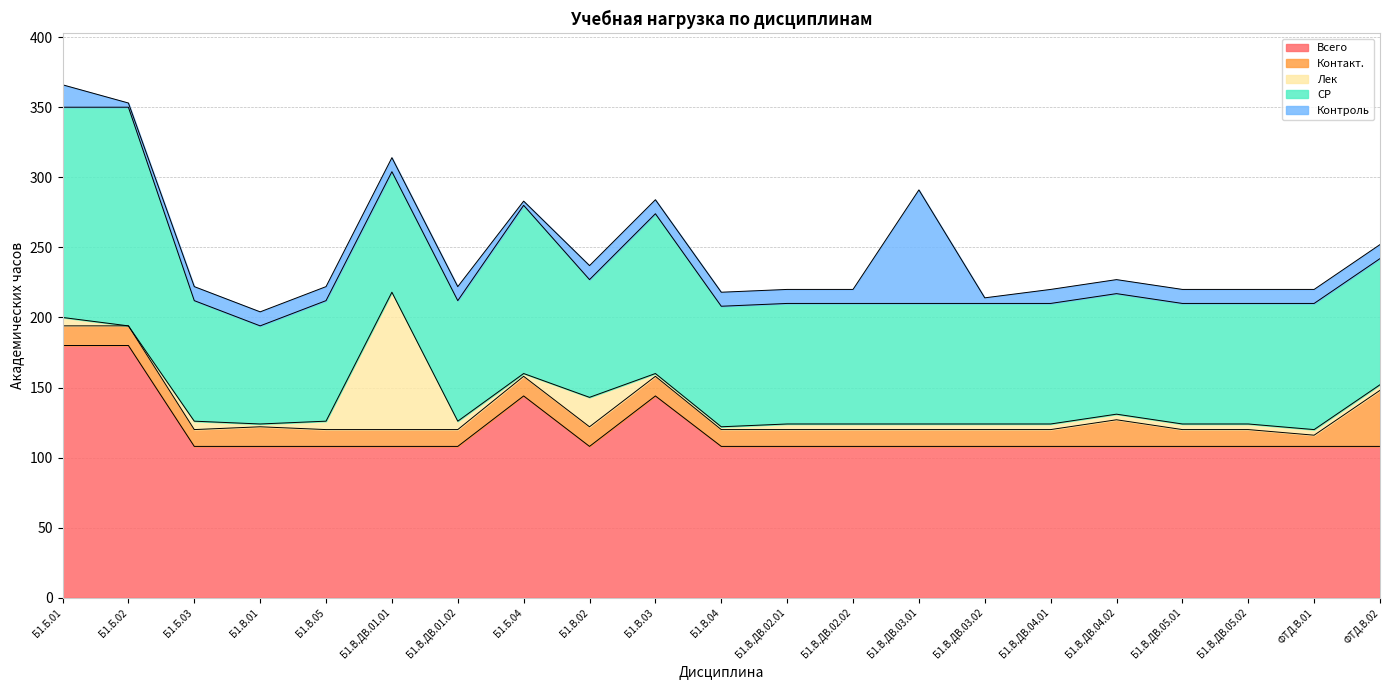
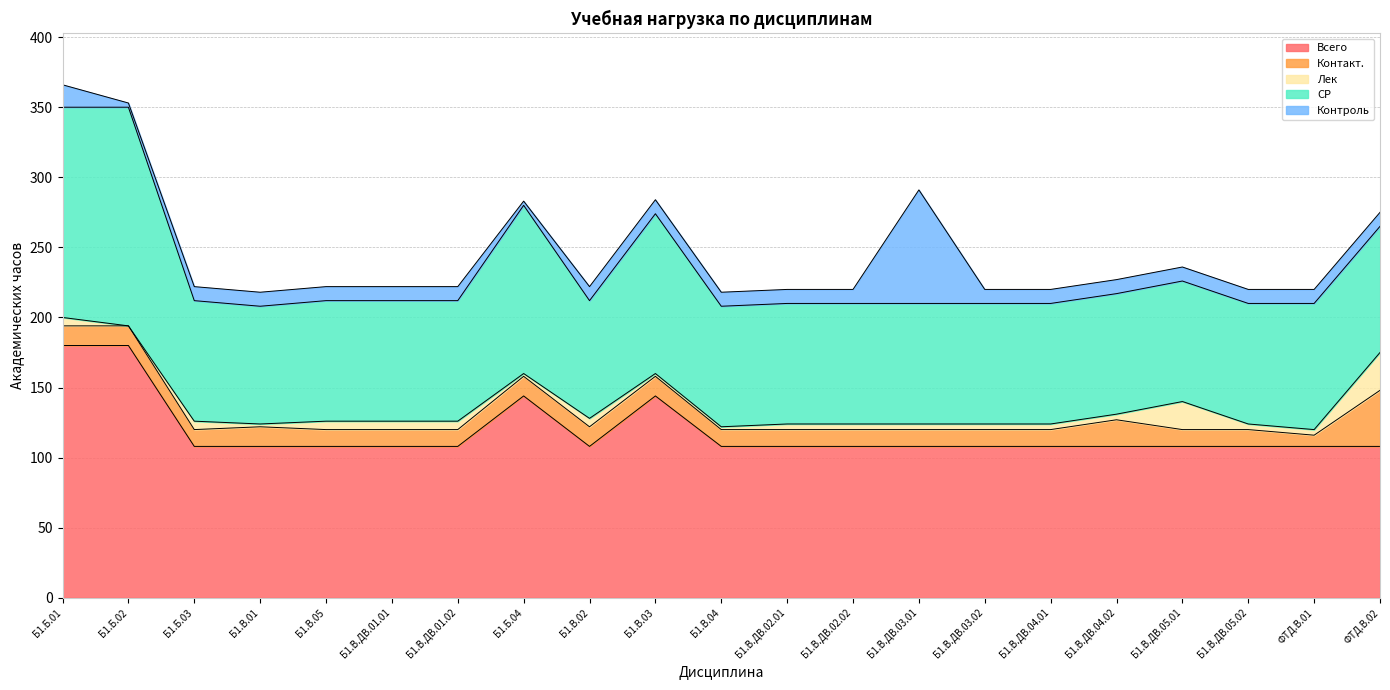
  {
    "Всего": {
      "Б1.Б.01": 180,
      "Б1.Б.02": 180,
      "Б1.Б.03": 108,
      "Б1.В.01": 108,
      "Б1.В.05": 108,
      "Б1.В.ДВ.01.01": 108,
      "Б1.В.ДВ.01.02": 108,
      "Б1.Б.04": 144,
      "Б1.В.02": 108,
      "Б1.В.03": 144,
      "Б1.В.04": 108,
      "Б1.В.ДВ.02.01": 108,
      "Б1.В.ДВ.02.02": 108,
      "Б1.В.ДВ.03.01": 108,
      "Б1.В.ДВ.03.02": 108,
      "Б1.В.ДВ.04.01": 108,
      "Б1.В.ДВ.04.02": 108,
      "Б1.В.ДВ.05.01": 108,
      "Б1.В.ДВ.05.02": 108,
      "ФТД.В.01": 108,
      "ФТД.В.02": 108
    },
    "Контакт.": {
      "Б1.Б.01": 14,
      "Б1.Б.03": 12,
      "Б1.В.01": 14,
      "Б1.В.05": 12,
      "Б1.В.ДВ.01.01": 12,
      "Б1.В.ДВ.01.02": 12,
      "Б1.Б.04": 14,
      "Б1.В.02": 14,
      "Б1.В.03": 14,
      "Б1.В.04": 12,
      "Б1.В.ДВ.02.01": 12,
      "Б1.В.ДВ.02.02": 12,
      "Б1.В.ДВ.03.01": 12,
      "Б1.В.ДВ.03.02": 12,
      "Б1.В.ДВ.04.01": 12,
      "Б1.В.ДВ.04.02": 19,
      "Б1.В.ДВ.05.01": 12,
      "Б1.В.ДВ.05.02": 12,
      "ФТД.В.01": 8,
      "ФТД.В.02": 40
    },
    "Лек": {
      "Б1.Б.01": 6,
      "Б1.Б.03": 6,
      "Б1.В.01": 2,
      "Б1.В.05": 6,
-     "Б1.В.ДВ.01.01": 98,
+     "Б1.В.ДВ.01.01": 6,
      "Б1.В.ДВ.01.02": 6,
      "Б1.Б.04": 2,
-     "Б1.В.02": 21,
+     "Б1.В.02": 6,
      "Б1.В.03": 2,
      "Б1.В.04": 2,
      "Б1.В.ДВ.02.01": 4,
      "Б1.В.ДВ.02.02": 4,
      "Б1.В.ДВ.03.01": 4,
      "Б1.В.ДВ.03.02": 4,
      "Б1.В.ДВ.04.01": 4,
      "Б1.В.ДВ.04.02": 4,
-     "Б1.В.ДВ.05.01": 4,
+     "Б1.В.ДВ.05.01": 20,
      "Б1.В.ДВ.05.02": 4,
      "ФТД.В.01": 4,
-     "ФТД.В.02": 4
+     "ФТД.В.02": 27
    },
    "СР": {
      "Б1.Б.01": 150,
      "Б1.Б.02": 156,
      "Б1.Б.03": 86,
-     "Б1.В.01": 70,
+     "Б1.В.01": 84,
      "Б1.В.05": 86,
      "Б1.В.ДВ.01.01": 86,
      "Б1.В.ДВ.01.02": 86,
      "Б1.Б.04": 120,
      "Б1.В.02": 84,
      "Б1.В.03": 114,
      "Б1.В.04": 86,
      "Б1.В.ДВ.02.01": 86,
      "Б1.В.ДВ.02.02": 86,
      "Б1.В.ДВ.03.01": 86,
      "Б1.В.ДВ.03.02": 86,
      "Б1.В.ДВ.04.01": 86,
      "Б1.В.ДВ.04.02": 86,
      "Б1.В.ДВ.05.01": 86,
      "Б1.В.ДВ.05.02": 86,
      "ФТД.В.01": 90,
      "ФТД.В.02": 90
    },
    "Контроль": {
      "Б1.Б.01": 16,
      "Б1.Б.02": 3,
      "Б1.Б.03": 10,
      "Б1.В.01": 10,
      "Б1.В.05": 10,
      "Б1.В.ДВ.01.01": 10,
      "Б1.В.ДВ.01.02": 10,
      "Б1.Б.04": 3,
      "Б1.В.02": 10,
      "Б1.В.03": 10,
      "Б1.В.04": 10,
      "Б1.В.ДВ.02.01": 10,
      "Б1.В.ДВ.02.02": 10,
      "Б1.В.ДВ.03.01": 81,
-     "Б1.В.ДВ.03.02": 4,
+     "Б1.В.ДВ.03.02": 10,
      "Б1.В.ДВ.04.01": 10,
      "Б1.В.ДВ.04.02": 10,
      "Б1.В.ДВ.05.01": 10,
      "Б1.В.ДВ.05.02": 10,
      "ФТД.В.01": 10,
      "ФТД.В.02": 10
    }
  }
